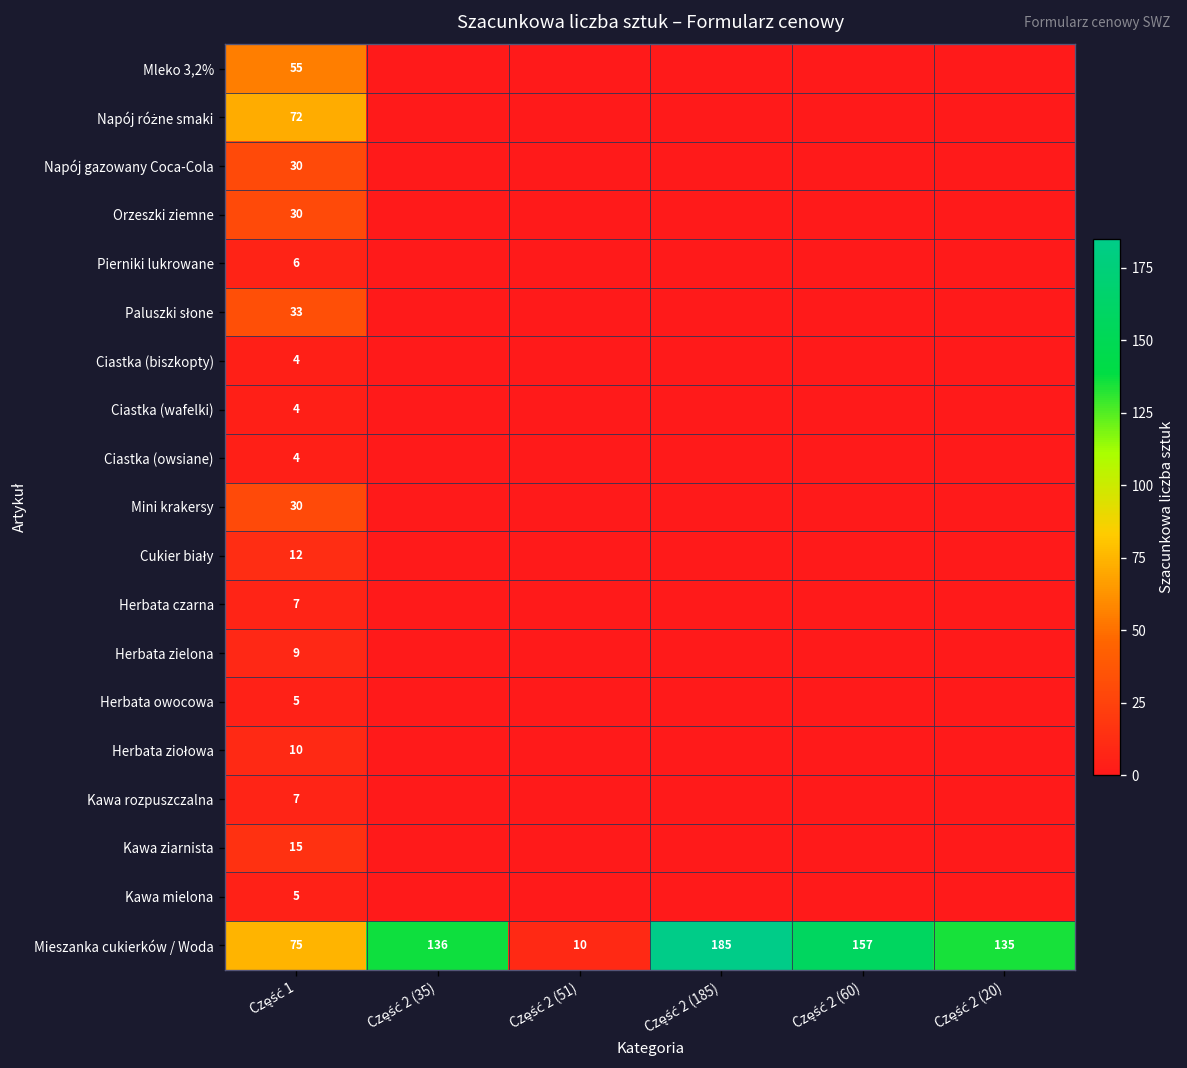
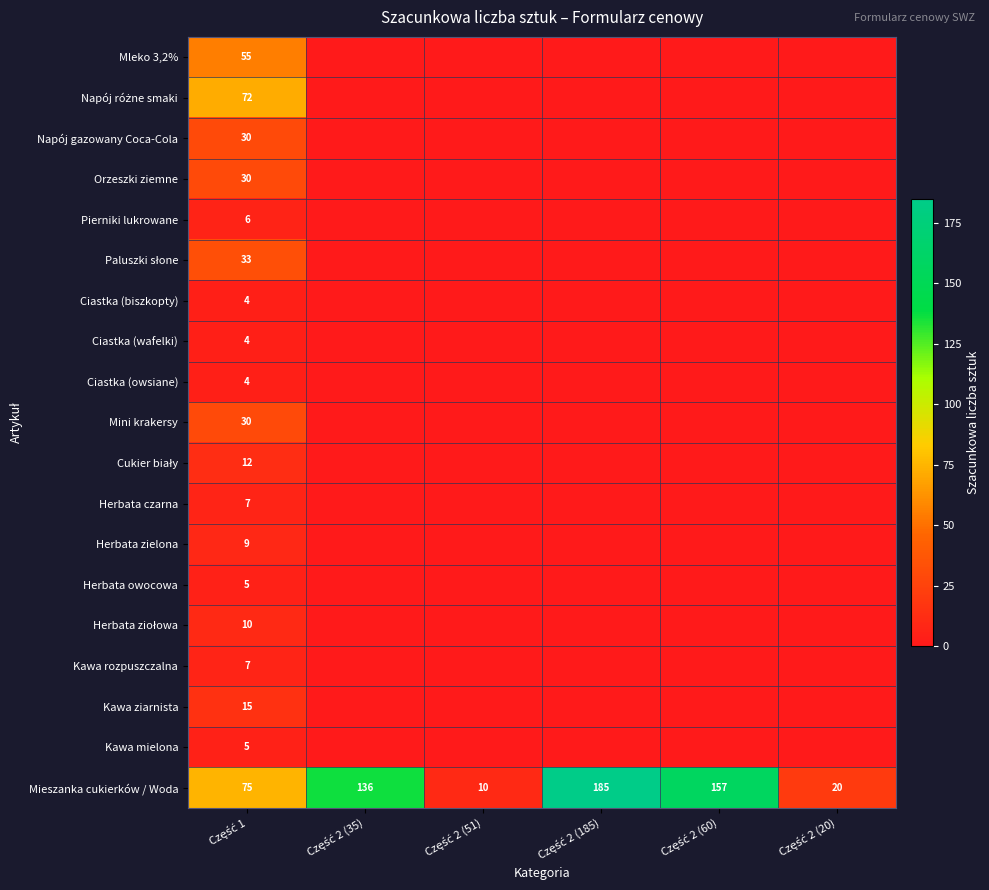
  {
    "Mleko 3,2%": {
      "Część 1": 55
    },
    "Napój różne smaki": {
      "Część 1": 72
    },
    "Napój gazowany Coca-Cola": {
      "Część 1": 30
    },
    "Orzeszki ziemne": {
      "Część 1": 30
    },
    "Pierniki lukrowane": {
      "Część 1": 6
    },
    "Paluszki słone": {
      "Część 1": 33
    },
    "Ciastka (biszkopty)": {
      "Część 1": 4
    },
    "Ciastka (wafelki)": {
      "Część 1": 4
    },
    "Ciastka (owsiane)": {
      "Część 1": 4
    },
    "Mini krakersy": {
      "Część 1": 30
    },
    "Cukier biały": {
      "Część 1": 12
    },
    "Herbata czarna": {
      "Część 1": 7
    },
    "Herbata zielona": {
      "Część 1": 9
    },
    "Herbata owocowa": {
      "Część 1": 5
    },
    "Herbata ziołowa": {
      "Część 1": 10
    },
    "Kawa rozpuszczalna": {
      "Część 1": 7
    },
    "Kawa ziarnista": {
      "Część 1": 15
    },
    "Kawa mielona": {
      "Część 1": 5
    },
    "Mieszanka cukierków / Woda": {
      "Część 1": 75,
      "Część 2 (35)": 136,
      "Część 2 (51)": 10,
      "Część 2 (185)": 185,
      "Część 2 (60)": 157,
-     "Część 2 (20)": 135
+     "Część 2 (20)": 20
    }
  }
